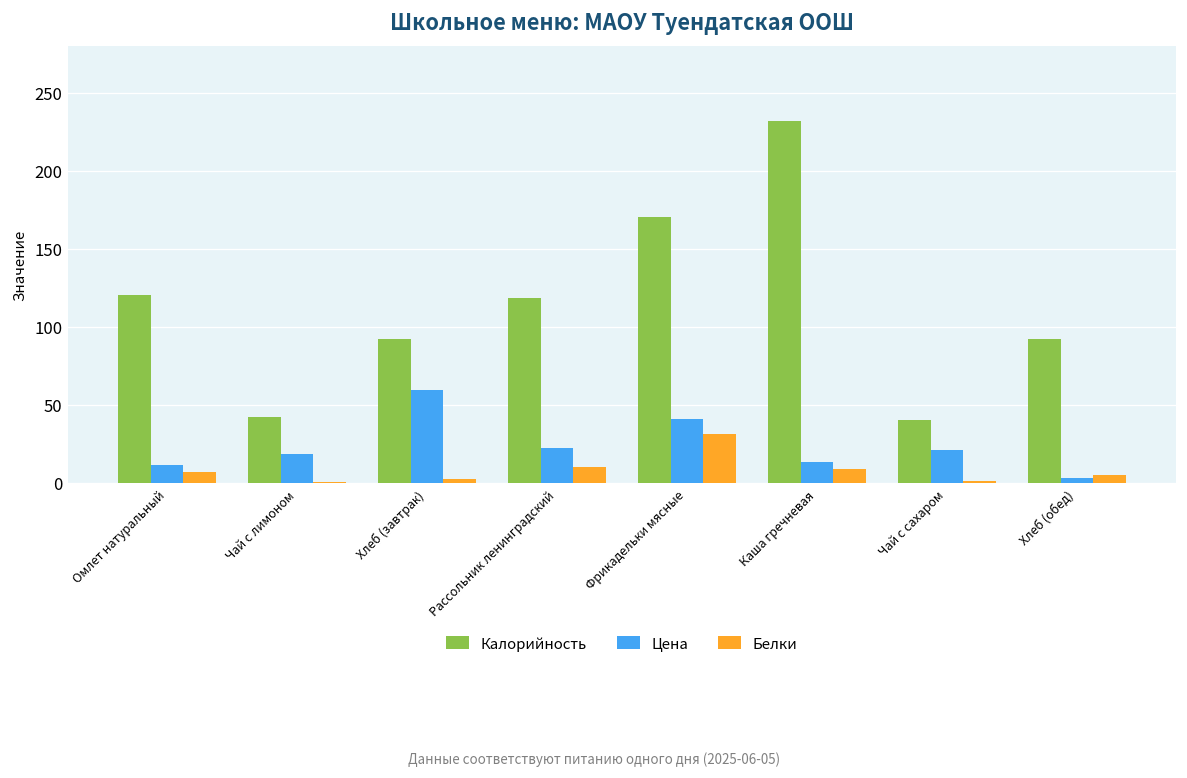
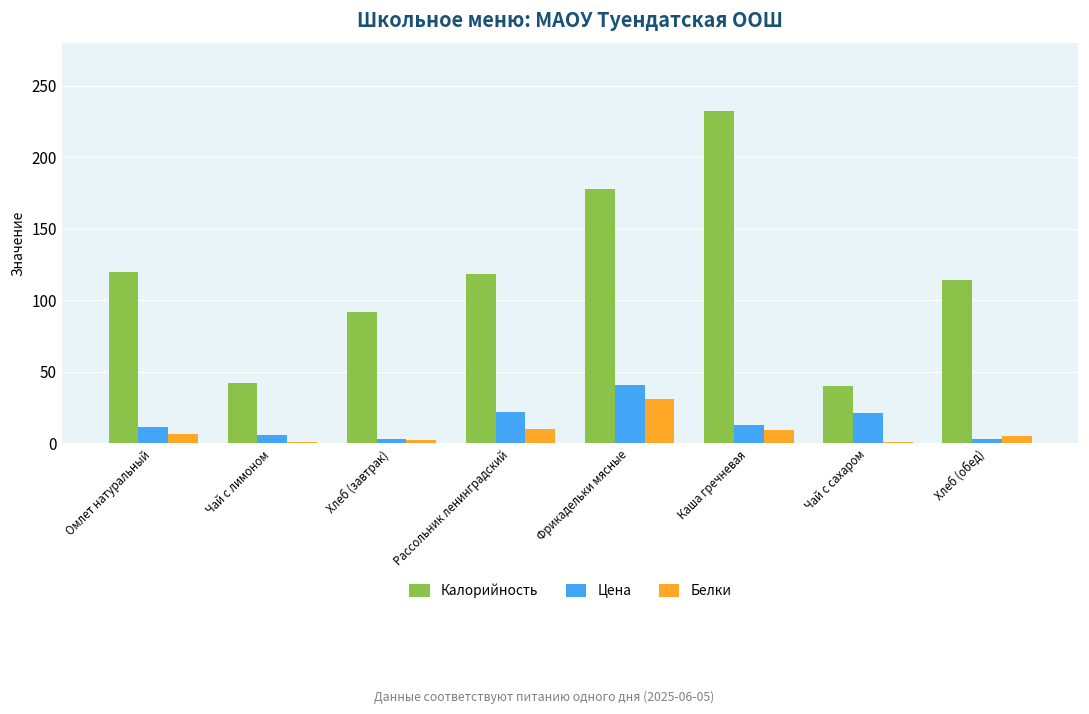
  {
    "Калорийность": {
      "Омлет натуральный": 120,
      "Чай с лимоном": 42,
      "Хлеб (завтрак)": 92,
      "Рассольник ленинградский": 118,
-     "Фрикадельки мясные": 170,
+     "Фрикадельки мясные": 178,
      "Каша гречневая": 232,
      "Чай с сахаром": 40,
-     "Хлеб (обед)": 92
+     "Хлеб (обед)": 114
    },
    "Цена": {
      "Омлет натуральный": 11,
-     "Чай с лимоном": 18,
-     "Хлеб (завтрак)": 59,
+     "Чай с лимоном": 6,
+     "Хлеб (завтрак)": 3,
      "Рассольник ленинградский": 22,
      "Фрикадельки мясные": 41,
      "Каша гречневая": 13,
      "Чай с сахаром": 21,
      "Хлеб (обед)": 3
    },
    "Белки": {
      "Омлет натуральный": 7,
      "Хлеб (завтрак)": 2,
      "Рассольник ленинградский": 10,
      "Фрикадельки мясные": 31,
      "Каша гречневая": 9,
      "Хлеб (обед)": 5
    }
  }
